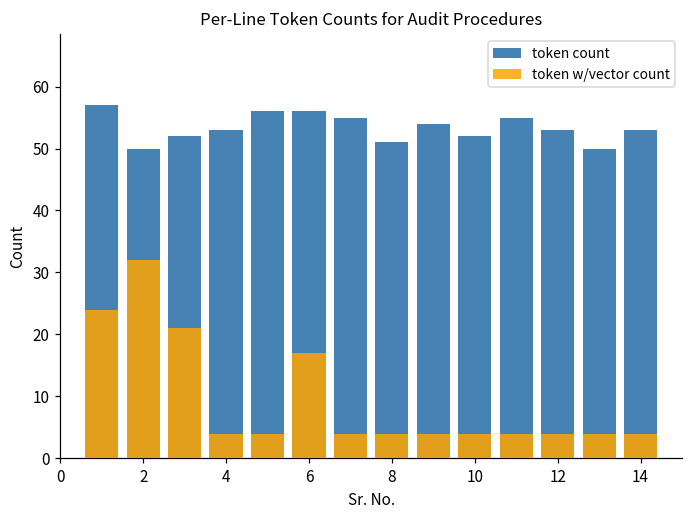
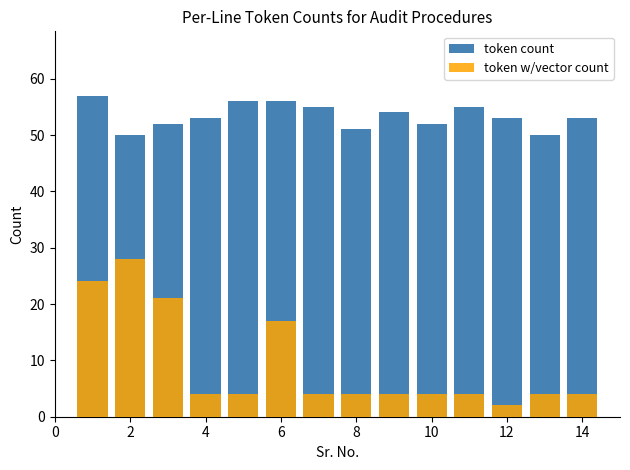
  {
    "token count": {
      "2": 50,
      "4": 53,
      "6": 56,
      "8": 51,
      "10": 52,
      "12": 53,
      "14": 53
    },
    "token w/vector count": {
-     "2": 32,
-     "12": 4
+     "2": 28,
+     "12": 2
    }
  }
